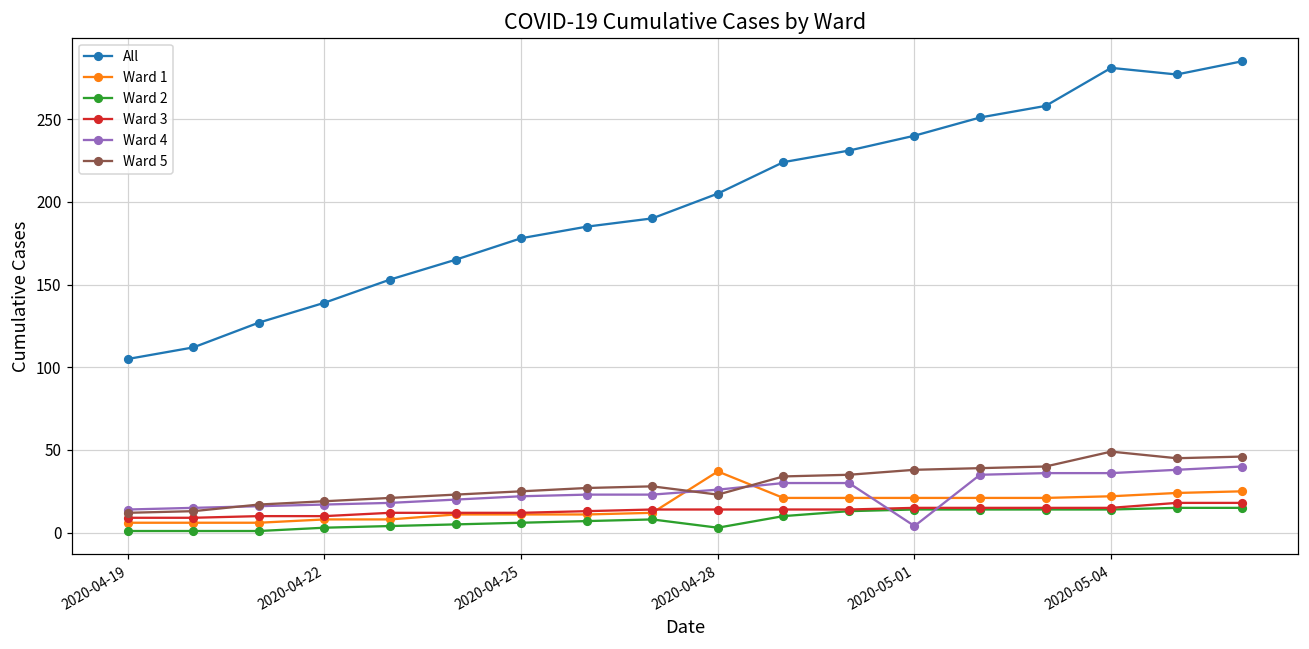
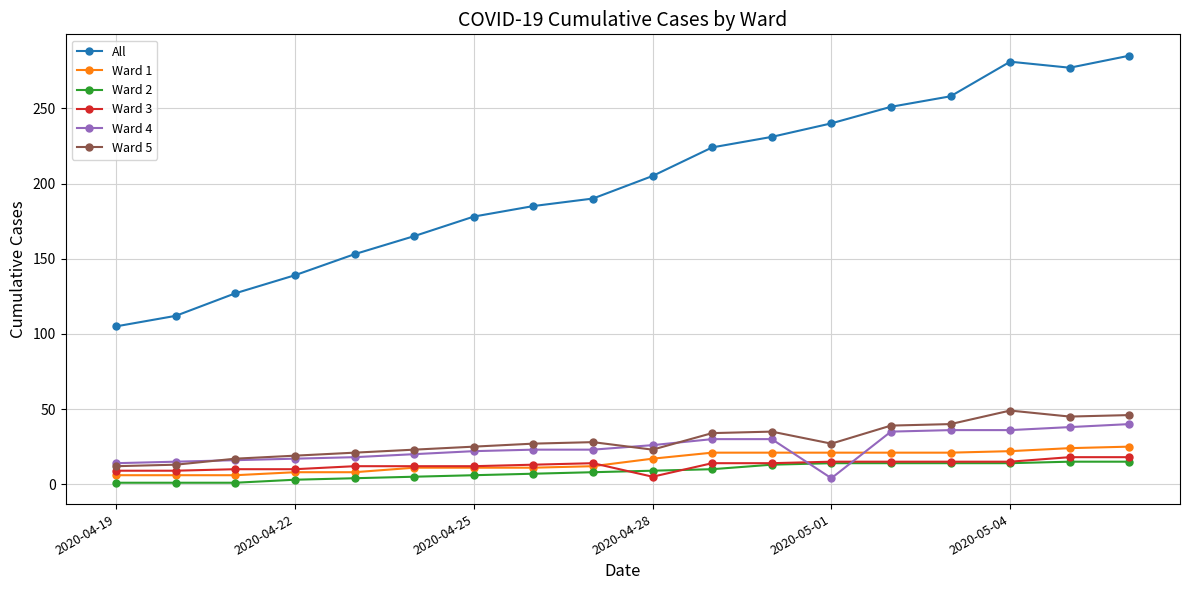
  {
    "All": {
      "2020-04-19": 105,
      "2020-04-22": 139,
      "2020-04-25": 178,
      "2020-04-28": 205,
      "2020-05-01": 240,
      "2020-05-04": 281
    },
    "Ward 1": {
      "2020-04-19": 6,
      "2020-04-22": 8,
-     "2020-04-28": 37,
+     "2020-04-28": 17,
      "2020-05-01": 21,
      "2020-05-04": 22
    },
    "Ward 2": {
      "2020-04-19": 1,
      "2020-04-22": 3,
      "2020-04-25": 6,
-     "2020-04-28": 3
+     "2020-04-28": 9
    },
    "Ward 3": {
      "2020-04-19": 9,
      "2020-04-22": 10,
-     "2020-04-28": 14
+     "2020-04-28": 5
    },
    "Ward 4": {
      "2020-04-19": 14,
      "2020-04-22": 17,
      "2020-04-25": 22,
      "2020-04-28": 26,
      "2020-05-01": 4,
      "2020-05-04": 36
    },
    "Ward 5": {
      "2020-04-19": 12,
      "2020-04-22": 19,
      "2020-04-25": 25,
      "2020-04-28": 23,
-     "2020-05-01": 38,
+     "2020-05-01": 27,
      "2020-05-04": 49
    }
  }
